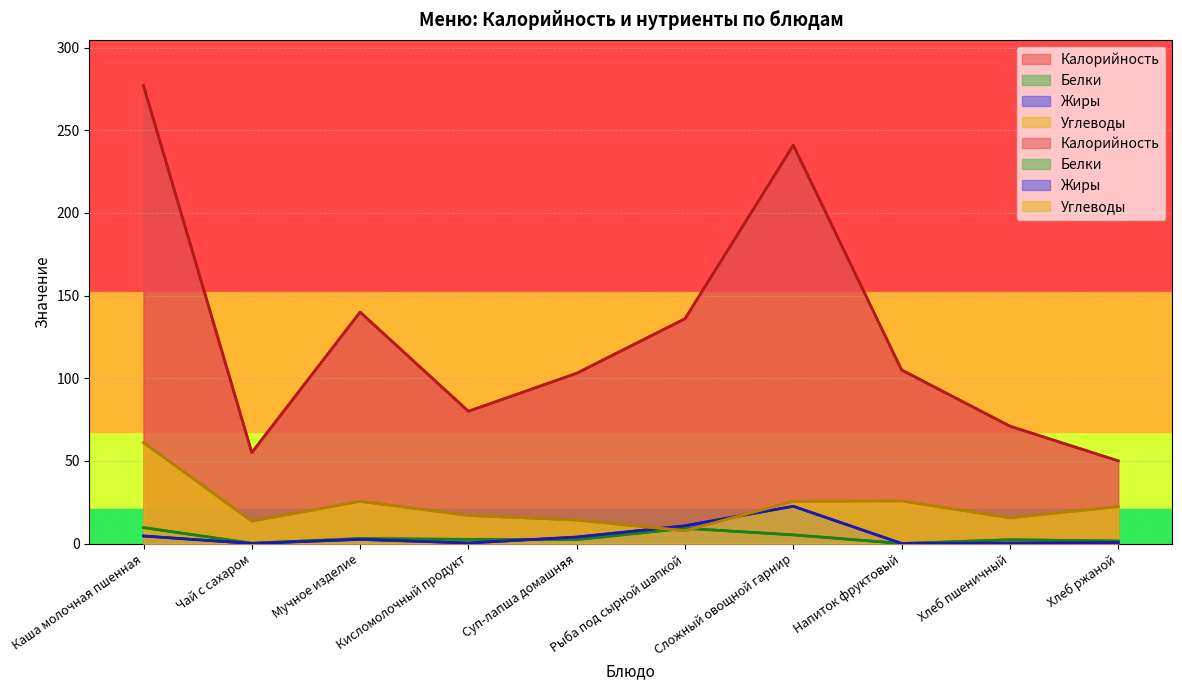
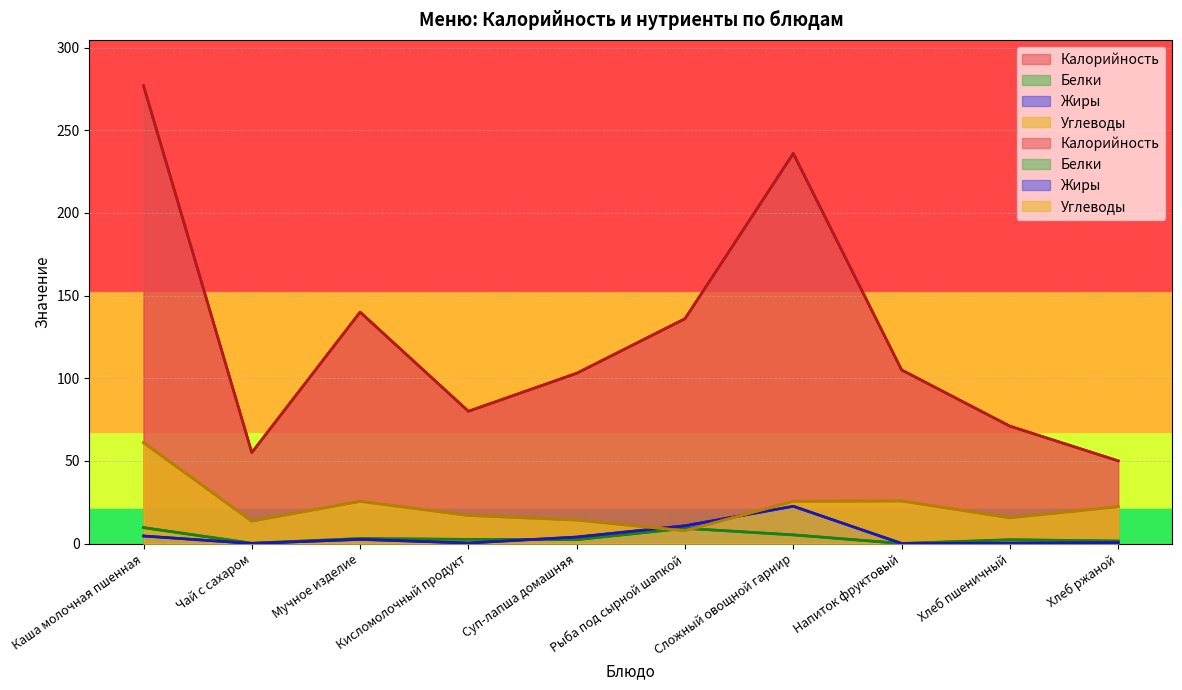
  {
    "Калорийность": {
      "Каша молочная пшенная": 277,
      "Чай с сахаром": 55,
      "Мучное изделие": 140,
      "Кисломолочный продукт": 80,
      "Суп-лапша домашняя": 103,
      "Рыба под сырной шапкой": 136,
-     "Сложный овощной гарнир": 241,
+     "Сложный овощной гарнир": 236,
      "Напиток фруктовый": 105,
      "Хлеб пшеничный": 71,
      "Хлеб ржаной": 50
    },
    "Белки": {
      "Каша молочная пшенная": 10,
      "Кисломолочный продукт": 3,
      "Суп-лапша домашняя": 2,
      "Сложный овощной гарнир": 5,
      "Хлеб пшеничный": 2
    },
    "Жиры": {
      "Каша молочная пшенная": 5,
      "Кисломолочный продукт": 0,
      "Суп-лапша домашняя": 4,
      "Сложный овощной гарнир": 23,
      "Хлеб пшеничный": 0
    },
    "Углеводы": {
      "Каша молочная пшенная": 61,
      "Чай с сахаром": 14,
      "Мучное изделие": 26,
      "Кисломолочный продукт": 17,
      "Суп-лапша домашняя": 14,
      "Сложный овощной гарнир": 26,
      "Напиток фруктовый": 26,
      "Хлеб пшеничный": 16,
      "Хлеб ржаной": 22
    }
  }
